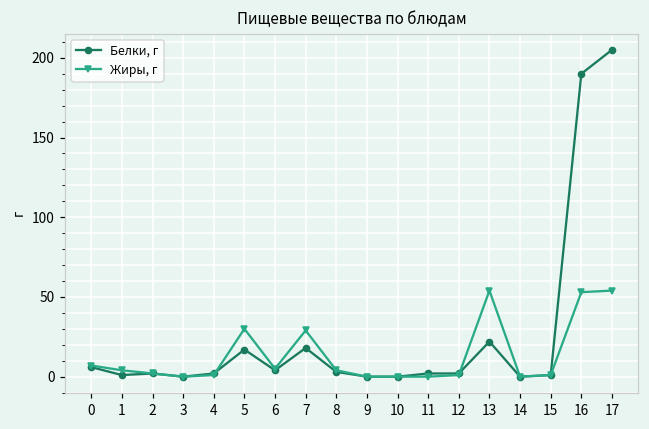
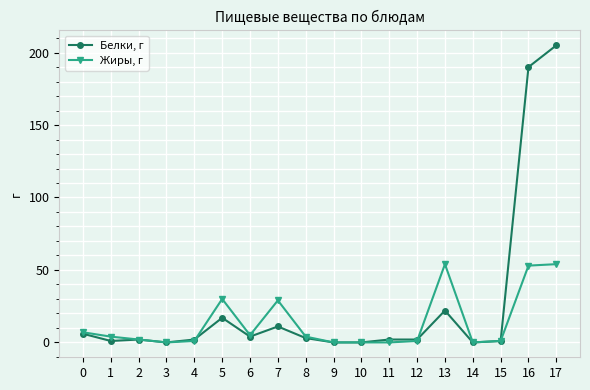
  {
    "Белки, г": {
      "1": 1,
      "5": 17,
-     "7": 18,
+     "7": 11,
      "11": 2,
      "13": 22,
      "16": 190,
      "17": 205
    },
    "Жиры, г": {
      "1": 4,
      "5": 30,
      "7": 29,
      "11": 0,
      "13": 54,
      "16": 53,
      "17": 54
    }
  }
